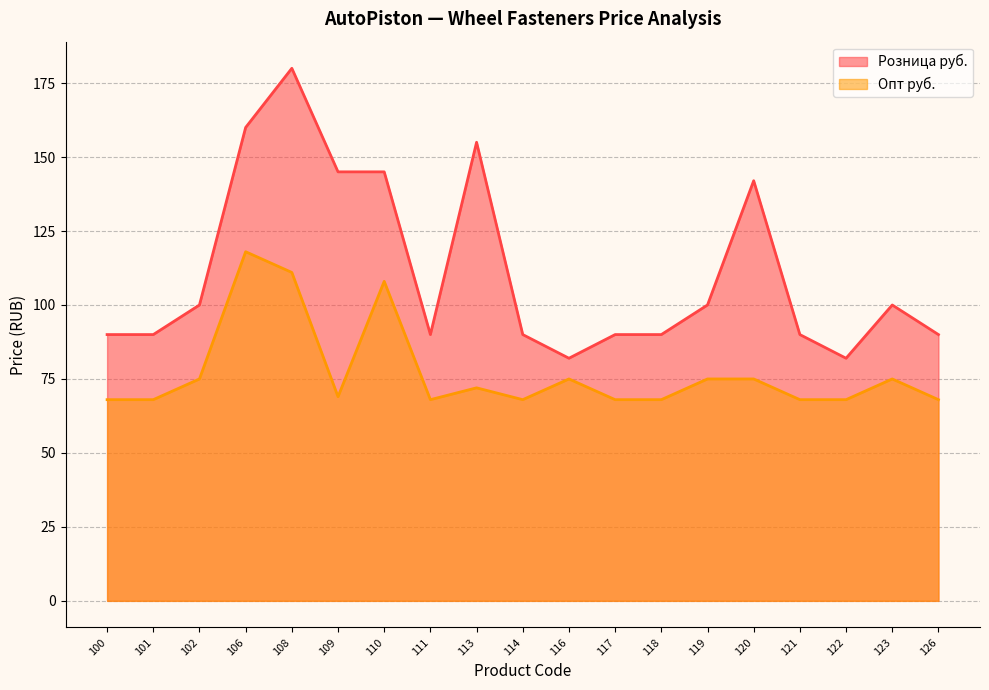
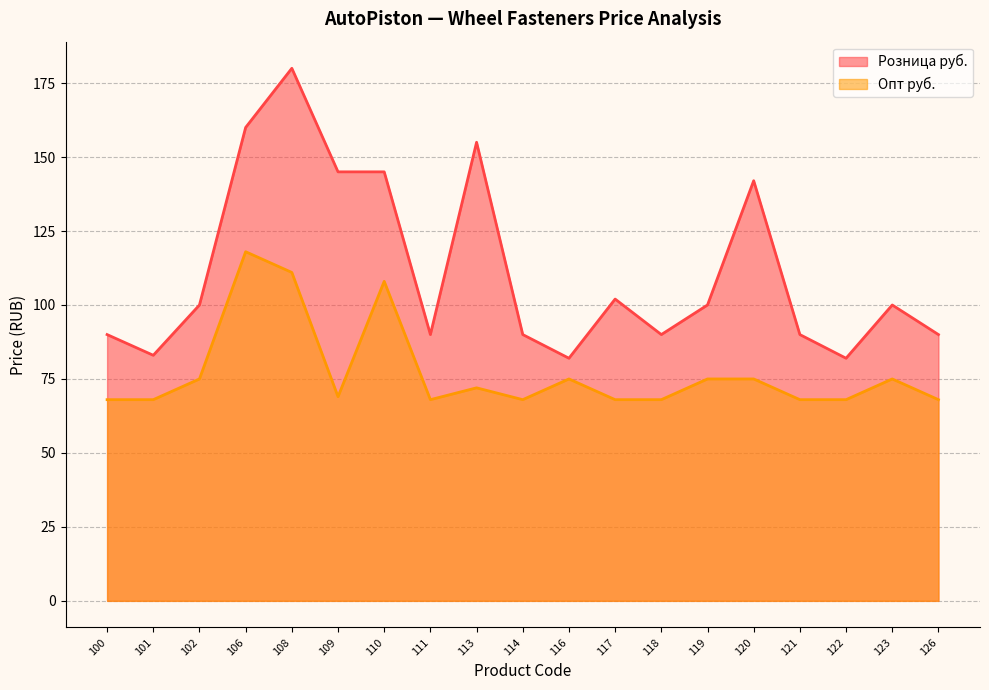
  {
    "Розница руб.": {
      "100": 90,
-     "101": 90,
+     "101": 83,
      "102": 100,
      "106": 160,
      "108": 180,
      "109": 145,
      "110": 145,
      "111": 90,
      "113": 155,
      "114": 90,
      "116": 82,
-     "117": 90,
+     "117": 102,
      "118": 90,
      "119": 100,
      "120": 142,
      "121": 90,
      "122": 82,
      "123": 100,
      "126": 90
    },
    "Опт руб.": {
      "100": 68,
      "101": 68,
      "102": 75,
      "106": 118,
      "108": 111,
      "109": 69,
      "110": 108,
      "111": 68,
      "113": 72,
      "114": 68,
      "116": 75,
      "117": 68,
      "118": 68,
      "119": 75,
      "120": 75,
      "121": 68,
      "122": 68,
      "123": 75,
      "126": 68
    }
  }
